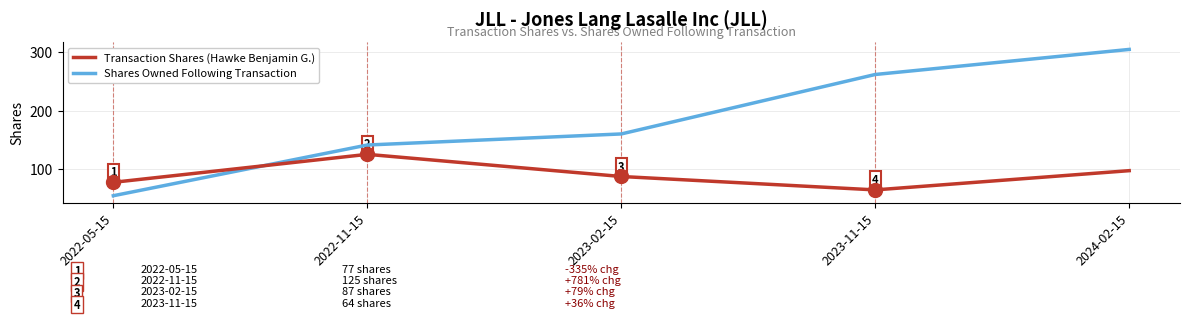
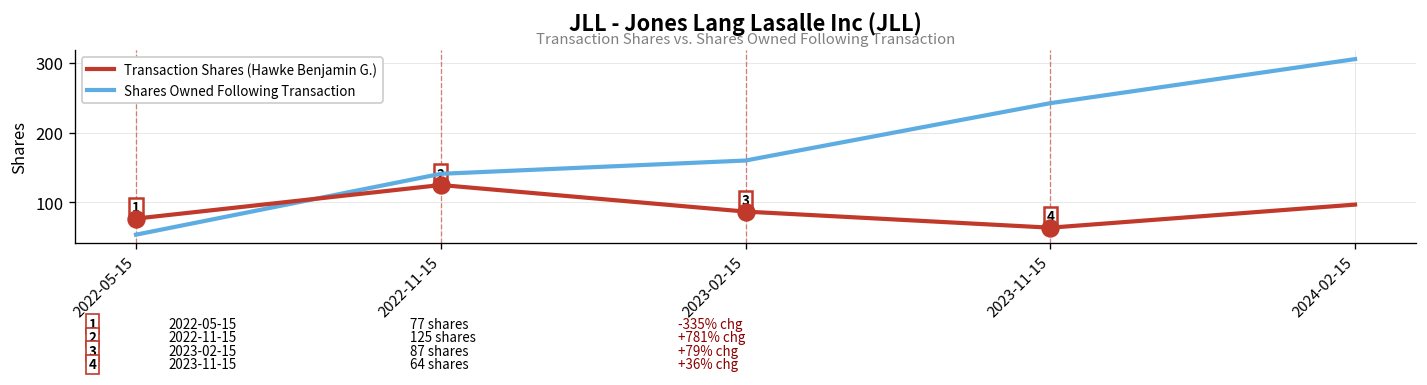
  {
    "Shares Owned Following Transaction": {
      "2022-05-15": 50,
      "2023-02-15": 160,
-     "2023-11-15": 260,
+     "2023-11-15": 240,
      "2024-02-15": 310
    }
  }
